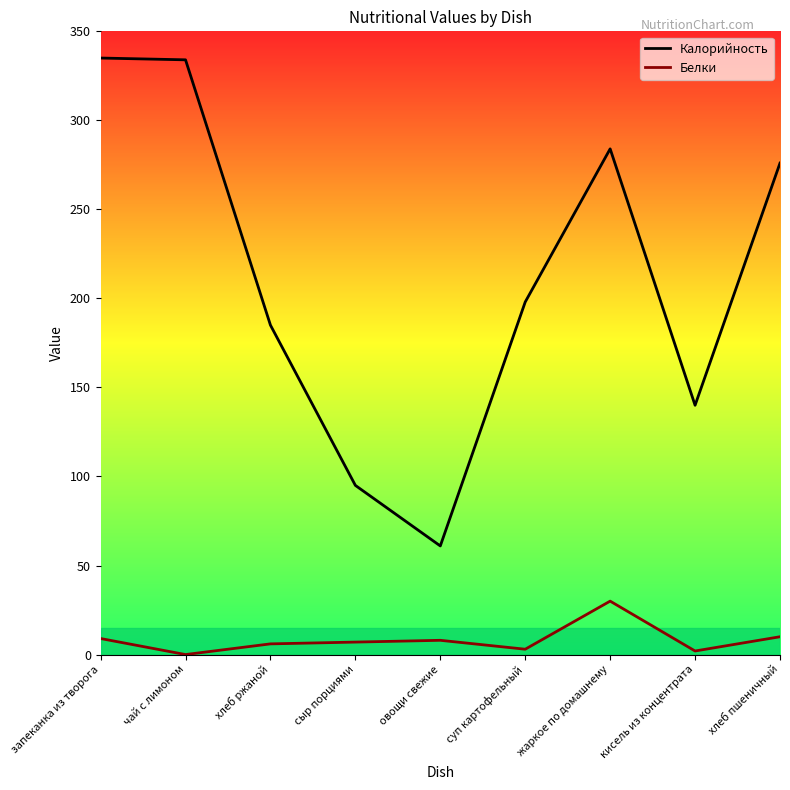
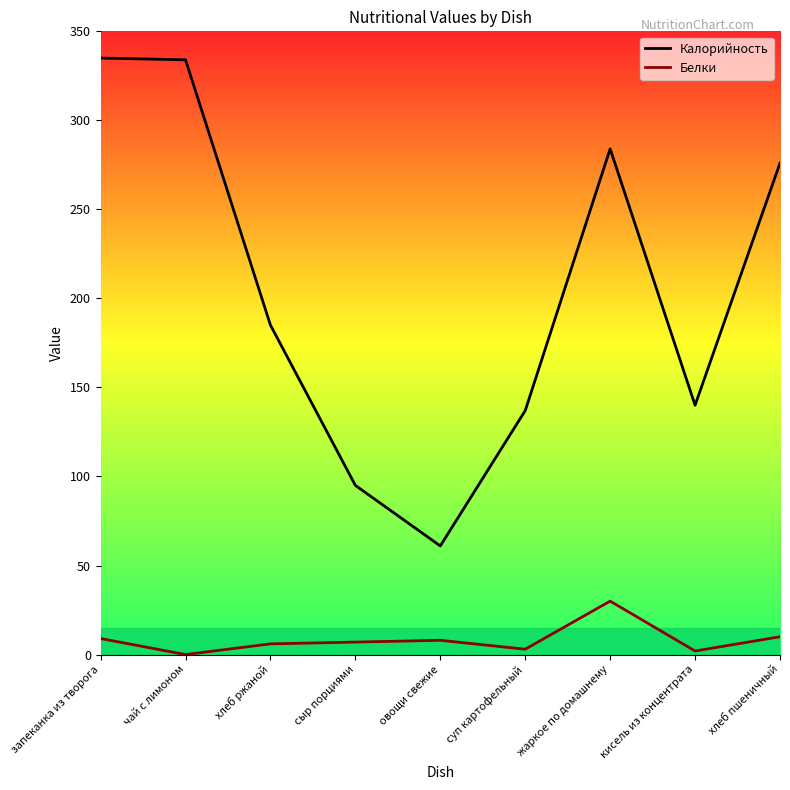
  {
    "Калорийность": {
      "запеканка из творога": 335,
      "чай с лимоном": 334,
      "хлеб ржаной": 185,
      "сыр порциями": 95,
      "овощи свежие": 61,
-     "суп картофельный": 198,
+     "суп картофельный": 137,
      "жаркое по домашнему": 284,
      "кисель из концентрата": 140,
      "хлеб пшеничный": 276
    },
    "Белки": {
      "жаркое по домашнему": 30
    }
  }
